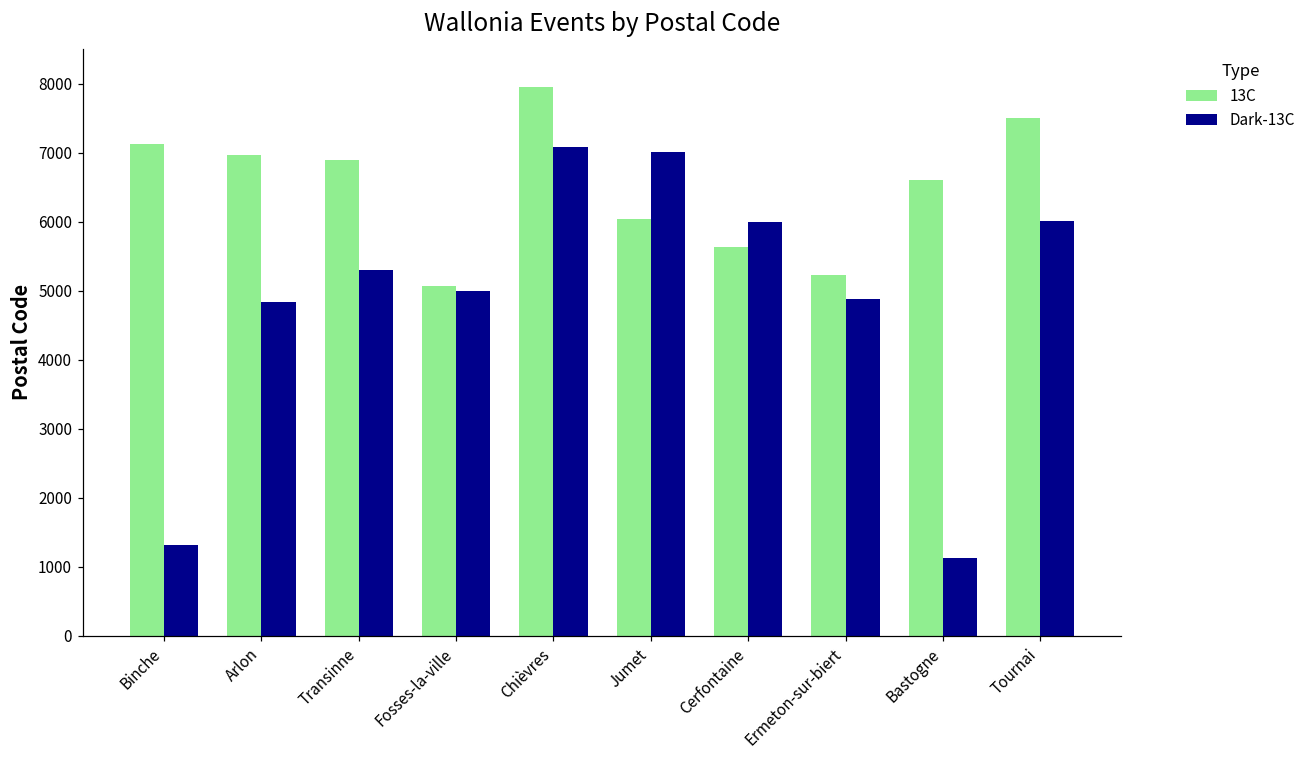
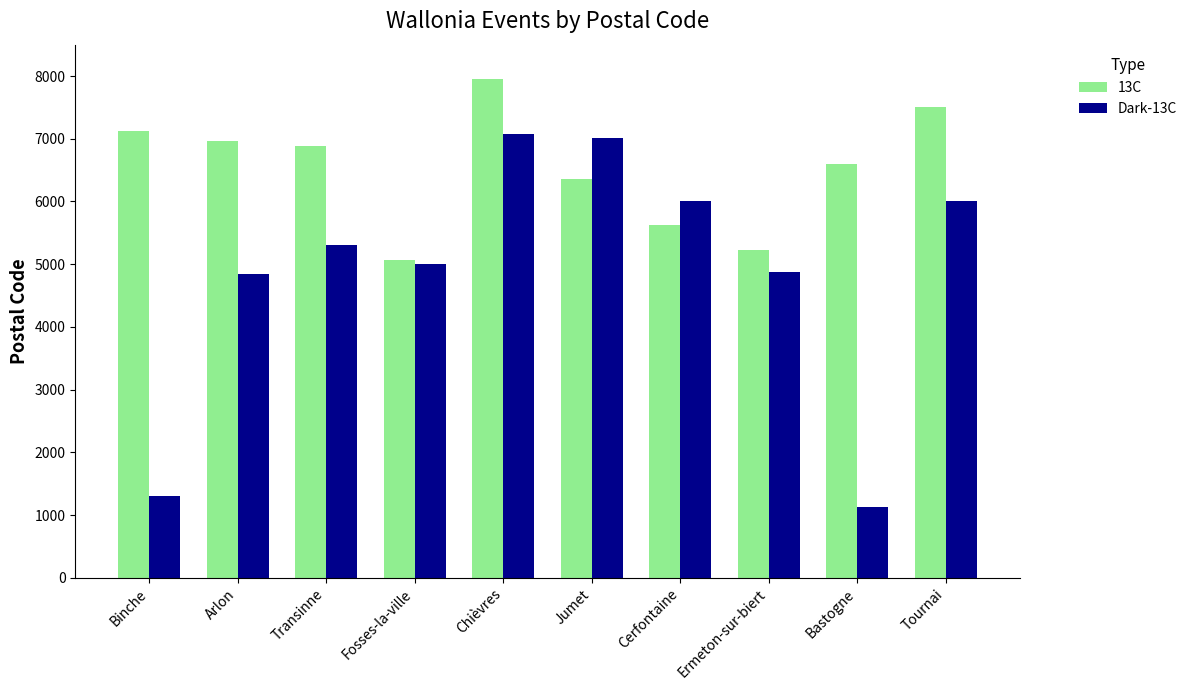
  {
    "13C": {
      "Binche": 7100,
      "Arlon": 7000,
      "Transinne": 6900,
      "Fosses-la-ville": 5100,
      "Chièvres": 8000,
-     "Jumet": 6000,
+     "Jumet": 6400,
      "Cerfontaine": 5600,
      "Ermeton-sur-biert": 5200,
      "Bastogne": 6600,
      "Tournai": 7500
    },
    "Dark-13C": {
      "Binche": 1300,
      "Arlon": 4800,
      "Transinne": 5300,
      "Fosses-la-ville": 5000,
      "Chièvres": 7100,
      "Jumet": 7000,
      "Cerfontaine": 6000,
      "Ermeton-sur-biert": 4900,
      "Bastogne": 1100,
      "Tournai": 6000
    }
  }
